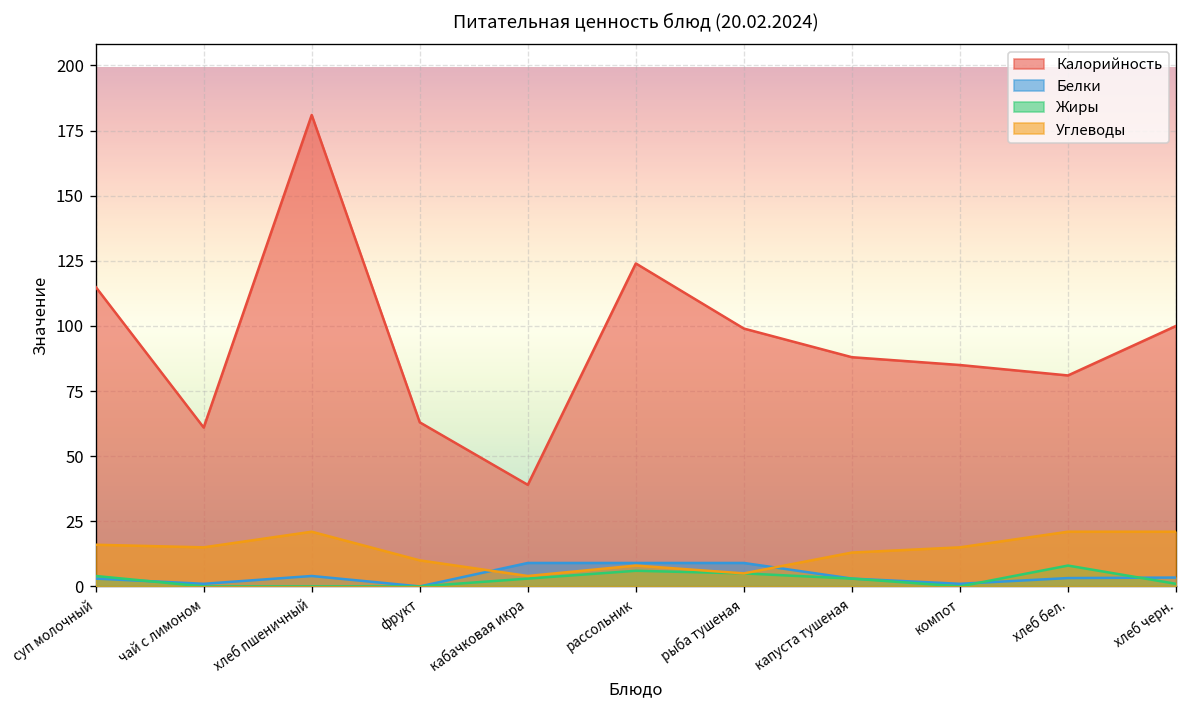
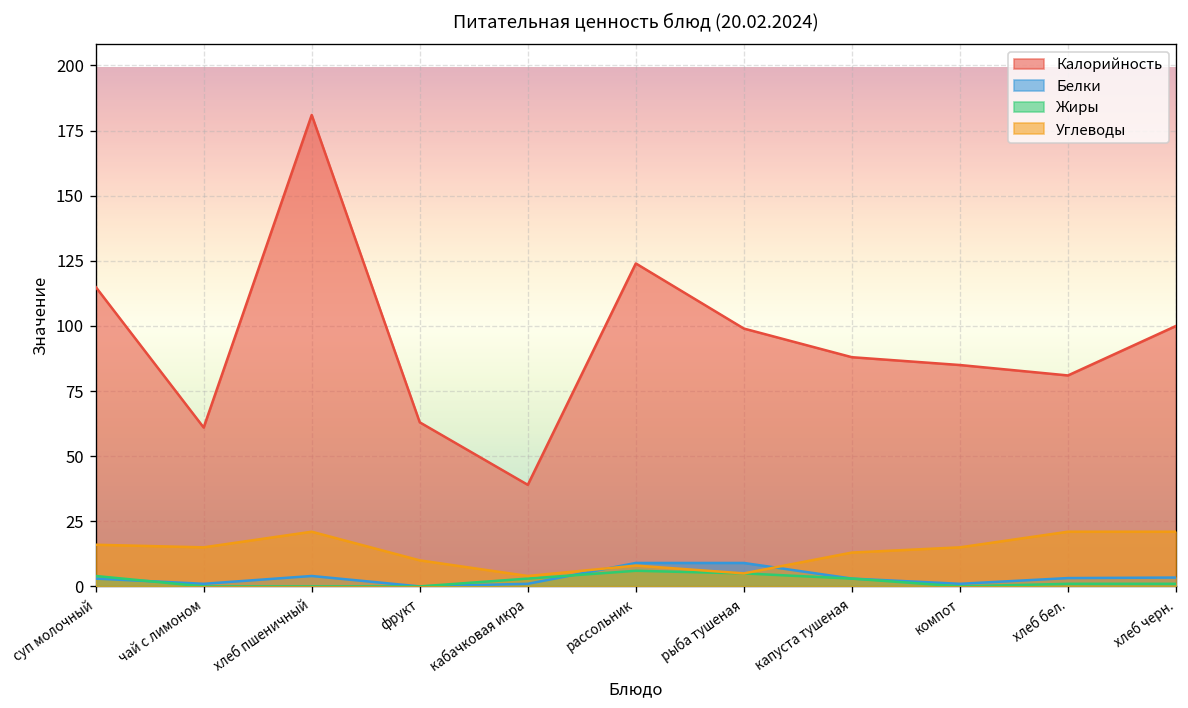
  {
    "Калорийность": {
      "суп молочный": 115,
      "чай с лимоном": 61,
      "хлеб пшеничный": 181,
      "фрукт": 63,
      "кабачковая икра": 39,
      "рассольник": 124,
      "рыба тушеная": 99,
      "капуста тушеная": 88,
      "компот": 85,
      "хлеб бел.": 81,
      "хлеб черн.": 100
    },
    "Белки": {
      "хлеб пшеничный": 4,
-     "кабачковая икра": 9,
+     "кабачковая икра": 1,
      "рыба тушеная": 9,
      "хлеб бел.": 3,
      "хлеб черн.": 3
    },
    "Жиры": {
      "хлеб пшеничный": 0,
      "рассольник": 6,
-     "хлеб бел.": 8,
+     "хлеб бел.": 1,
      "хлеб черн.": 1
    },
    "Углеводы": {
      "суп молочный": 16,
      "чай с лимоном": 15,
      "хлеб пшеничный": 21,
      "фрукт": 10,
      "капуста тушеная": 13,
      "компот": 15,
      "хлеб бел.": 21,
      "хлеб черн.": 21
    }
  }
